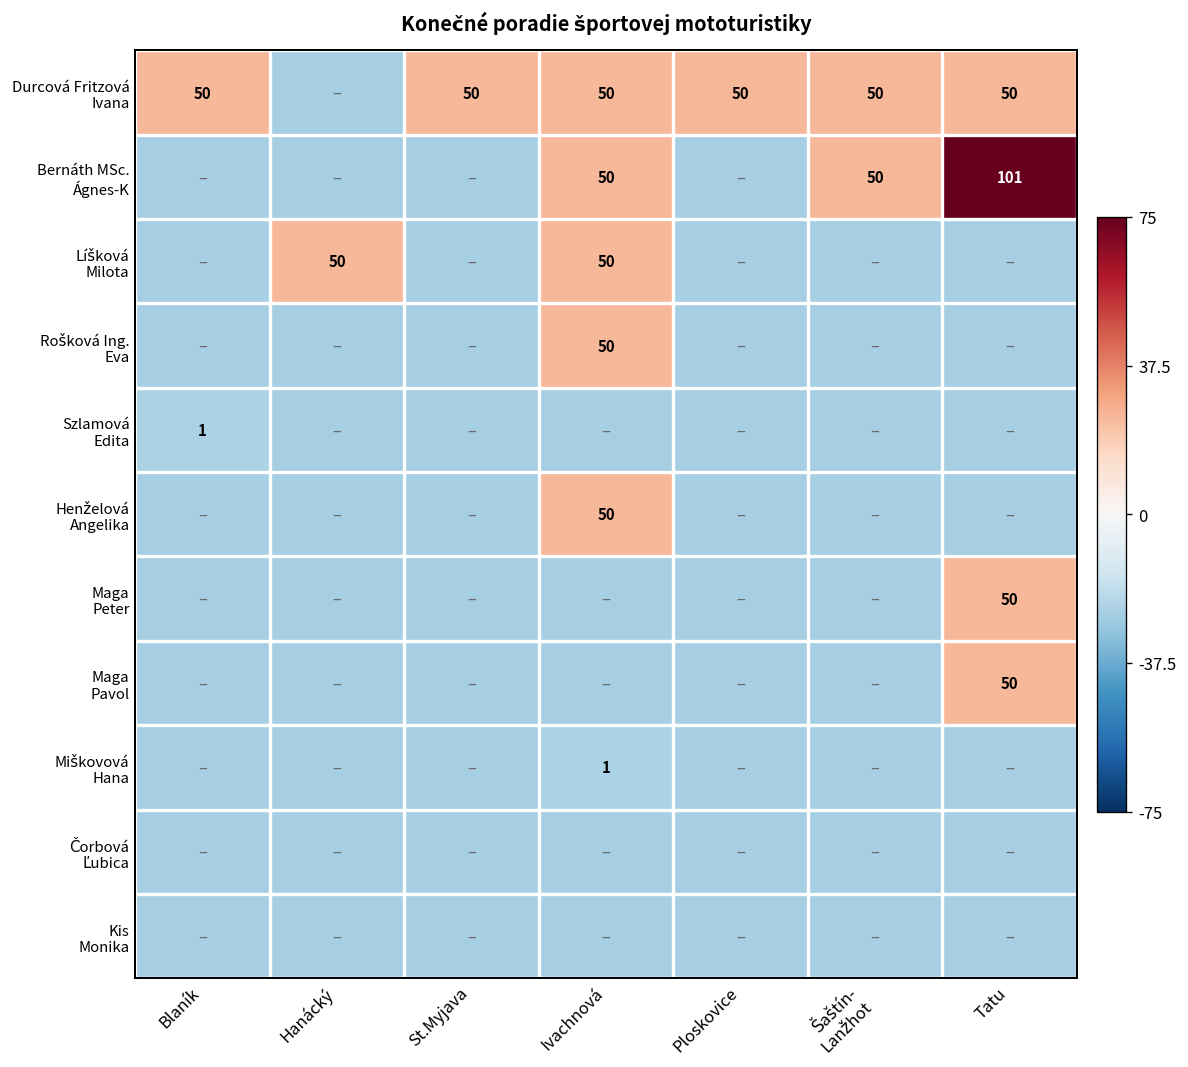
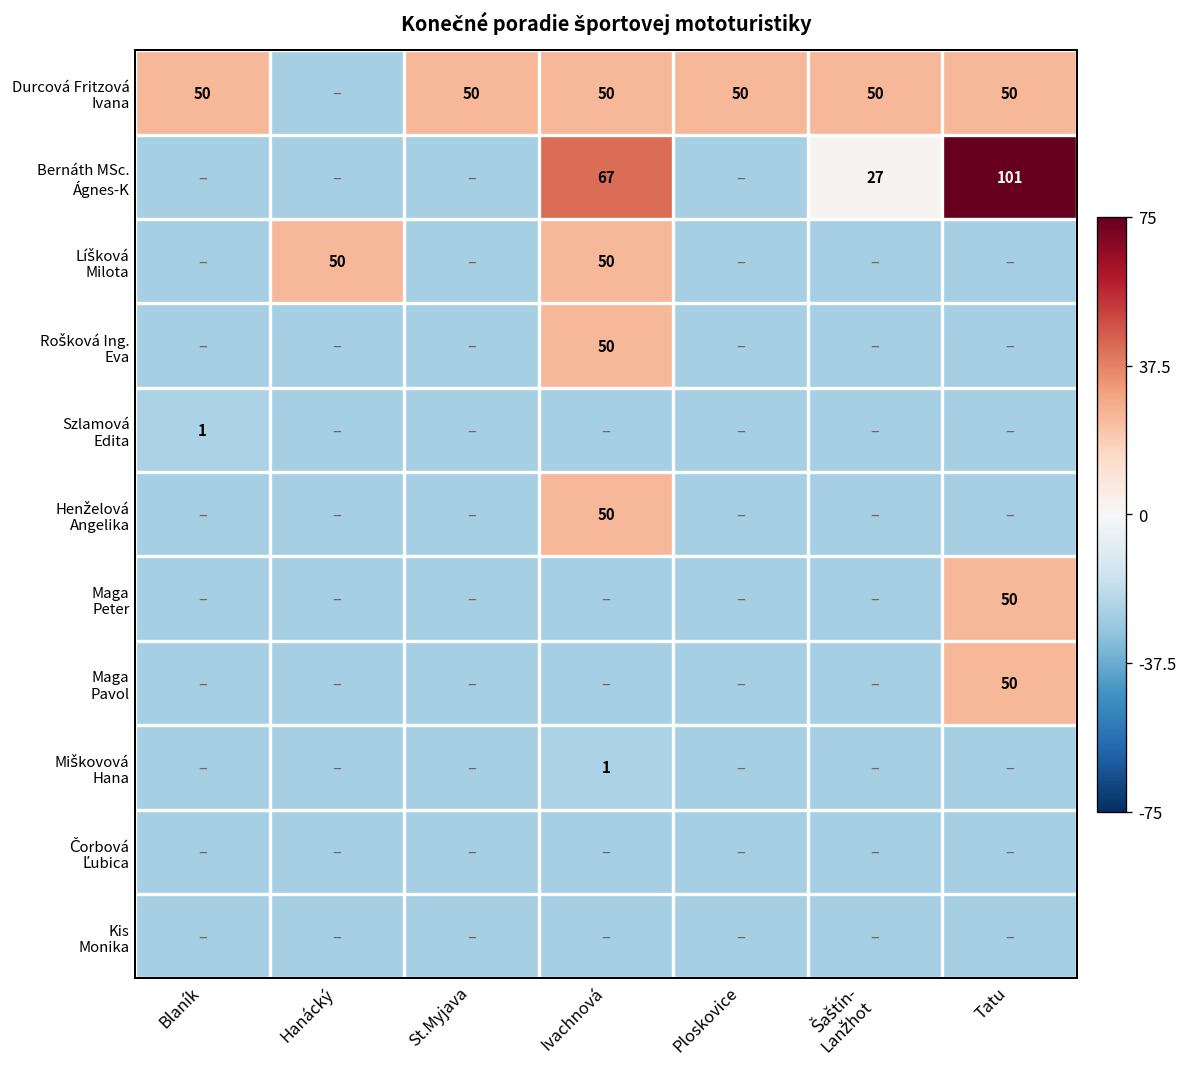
  {
    "Durcová Fritzová Ivana": {
      "Blaník": 50,
      "St.Myjava": 50,
      "Ivachnová": 50,
      "Ploskovice": 50,
      "Šaštín- Lanžhot": 50,
      "Tatu": 50
    },
    "Bernáth MSc. Ágnes-K": {
-     "Ivachnová": 50,
-     "Šaštín- Lanžhot": 50,
+     "Ivachnová": 67,
+     "Šaštín- Lanžhot": 27,
      "Tatu": 101
    },
    "Líšková Milota": {
      "Hanácký": 50,
      "Ivachnová": 50
    },
    "Rošková Ing. Eva": {
      "Ivachnová": 50
    },
    "Szlamová Edita": {
      "Blaník": 1
    },
    "Henželová Angelika": {
      "Ivachnová": 50
    },
    "Maga Peter": {
      "Tatu": 50
    },
    "Maga Pavol": {
      "Tatu": 50
    },
    "Miškovová Hana": {
      "Ivachnová": 1
    }
  }
